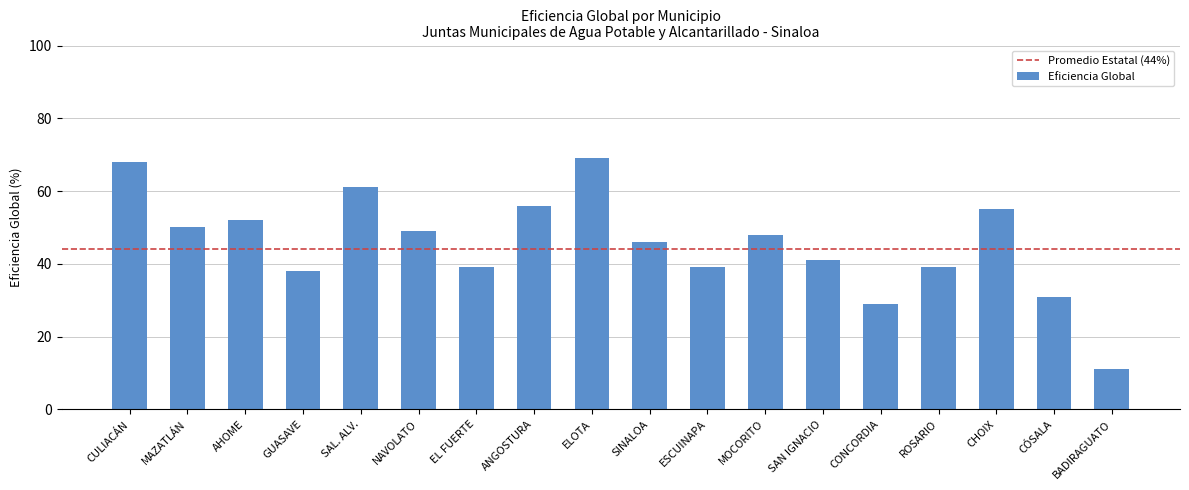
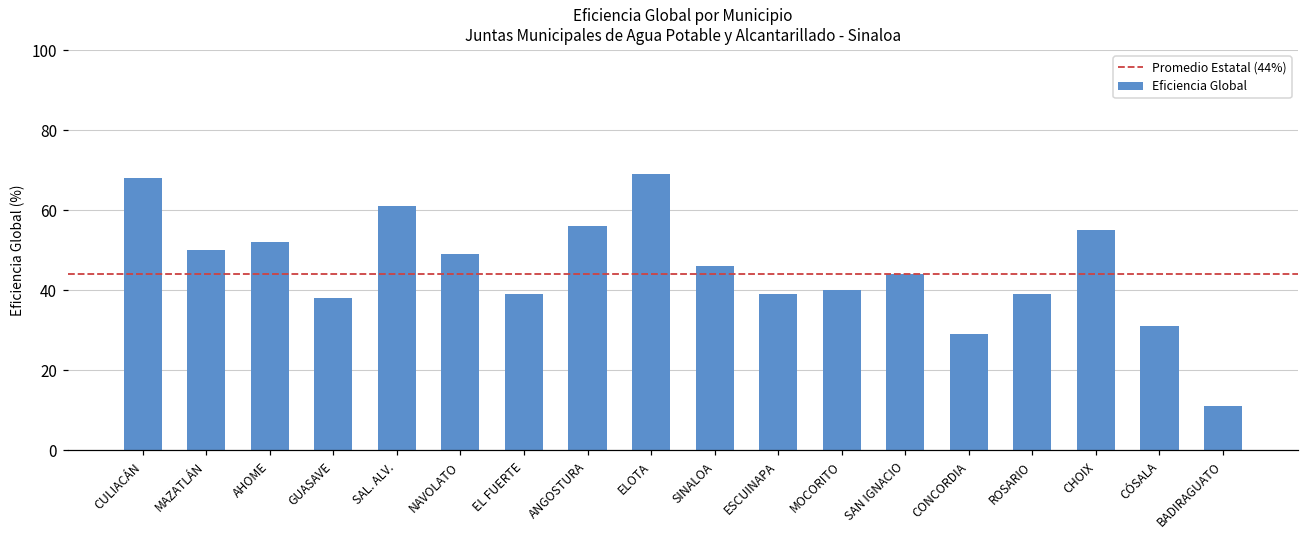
  {
    "CULIACÁN": 68,
    "MAZATLÁN": 50,
    "AHOME": 52,
    "GUASAVE": 38,
    "SAL. ALV.": 61,
    "NAVOLATO": 49,
    "EL FUERTE": 39,
    "ANGOSTURA": 56,
    "ELOTA": 69,
    "SINALOA": 46,
    "ESCUINAPA": 39,
-   "MOCORITO": 48,
-   "SAN IGNACIO": 41,
+   "MOCORITO": 40,
+   "SAN IGNACIO": 44,
    "CONCORDIA": 29,
    "ROSARIO": 39,
    "CHOIX": 55,
    "CÓSALA": 31,
    "BADIRAGUATO": 11
  }
